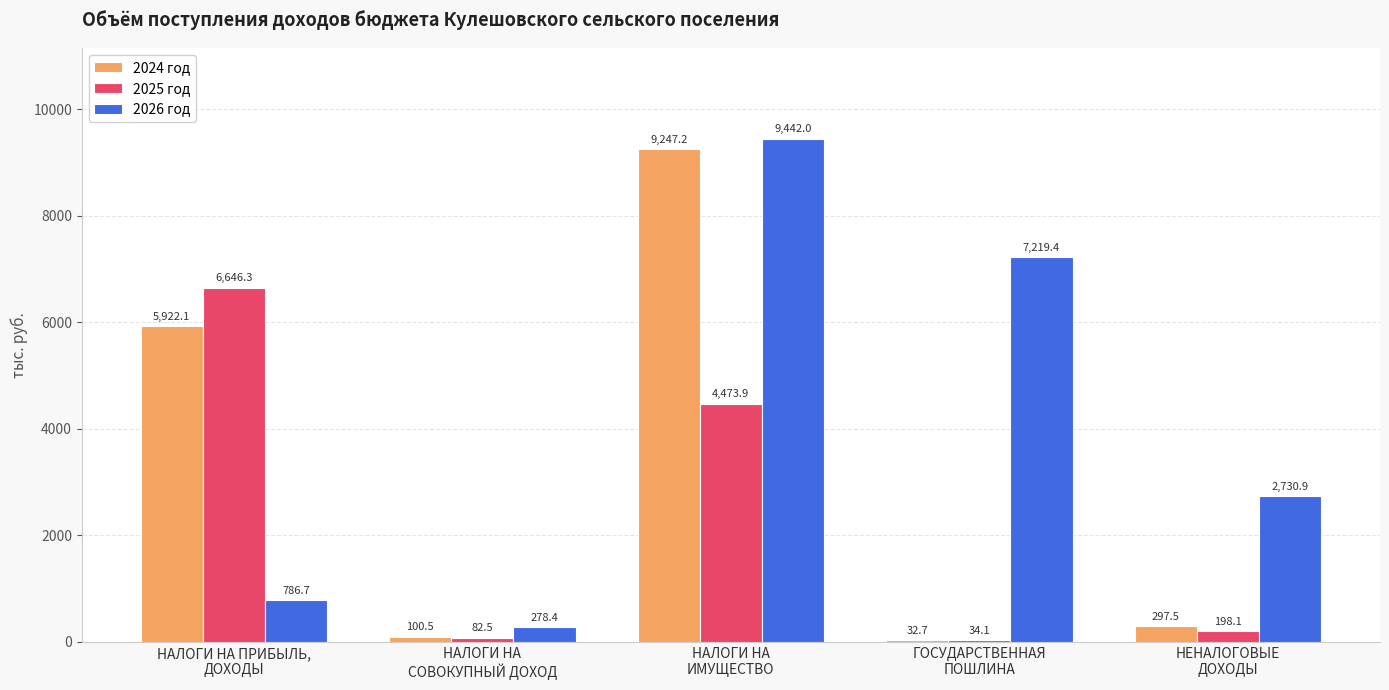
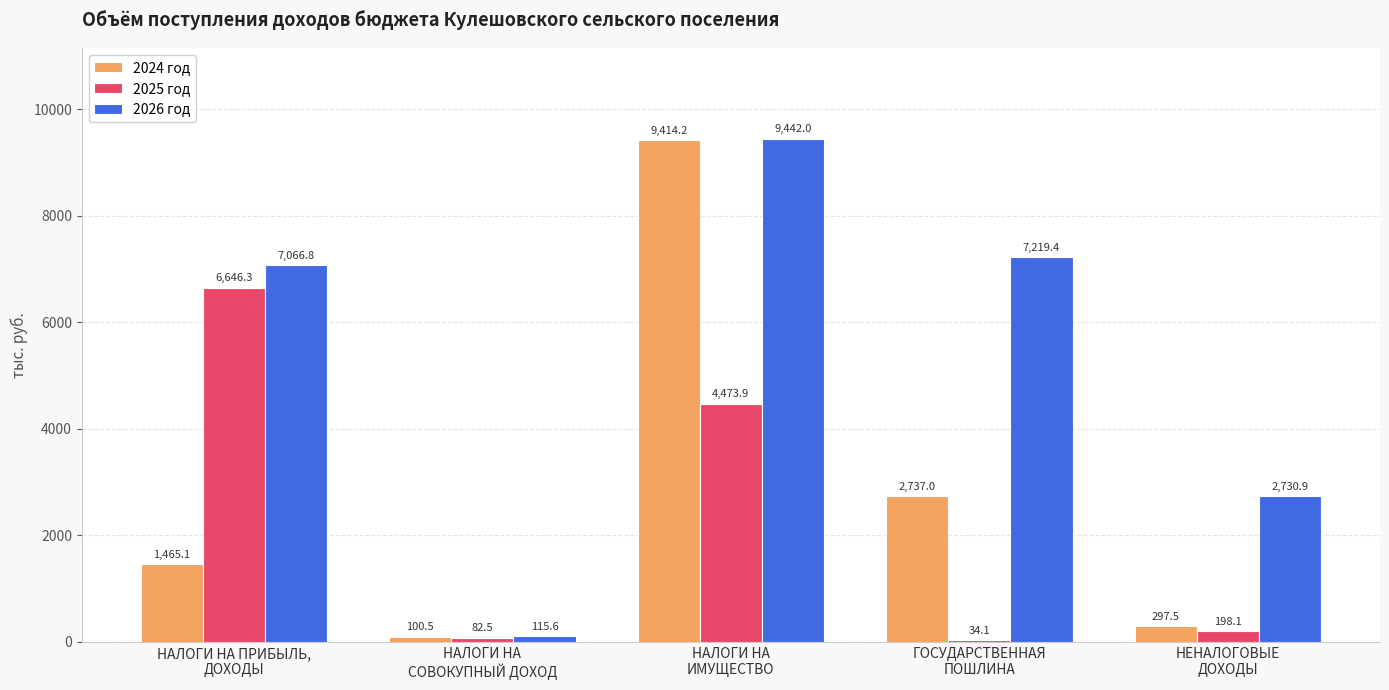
  {
    "2024 год": {
-     "НАЛОГИ НА ПРИБЫЛЬ, ДОХОДЫ": "5,922.1",
+     "НАЛОГИ НА ПРИБЫЛЬ, ДОХОДЫ": "1,465.1",
      "НАЛОГИ НА СОВОКУПНЫЙ ДОХОД": "100.5",
-     "НАЛОГИ НА ИМУЩЕСТВО": "9,247.2",
-     "ГОСУДАРСТВЕННАЯ ПОШЛИНА": "32.7",
+     "НАЛОГИ НА ИМУЩЕСТВО": "9,414.2",
+     "ГОСУДАРСТВЕННАЯ ПОШЛИНА": "2,737.0",
      "НЕНАЛОГОВЫЕ ДОХОДЫ": "297.5"
    },
    "2025 год": {
      "НАЛОГИ НА ПРИБЫЛЬ, ДОХОДЫ": "6,646.3",
      "НАЛОГИ НА СОВОКУПНЫЙ ДОХОД": "82.5",
      "НАЛОГИ НА ИМУЩЕСТВО": "4,473.9",
      "ГОСУДАРСТВЕННАЯ ПОШЛИНА": "34.1",
      "НЕНАЛОГОВЫЕ ДОХОДЫ": "198.1"
    },
    "2026 год": {
-     "НАЛОГИ НА ПРИБЫЛЬ, ДОХОДЫ": "786.7",
-     "НАЛОГИ НА СОВОКУПНЫЙ ДОХОД": "278.4",
+     "НАЛОГИ НА ПРИБЫЛЬ, ДОХОДЫ": "7,066.8",
+     "НАЛОГИ НА СОВОКУПНЫЙ ДОХОД": "115.6",
      "НАЛОГИ НА ИМУЩЕСТВО": "9,442.0",
      "ГОСУДАРСТВЕННАЯ ПОШЛИНА": "7,219.4",
      "НЕНАЛОГОВЫЕ ДОХОДЫ": "2,730.9"
    }
  }
